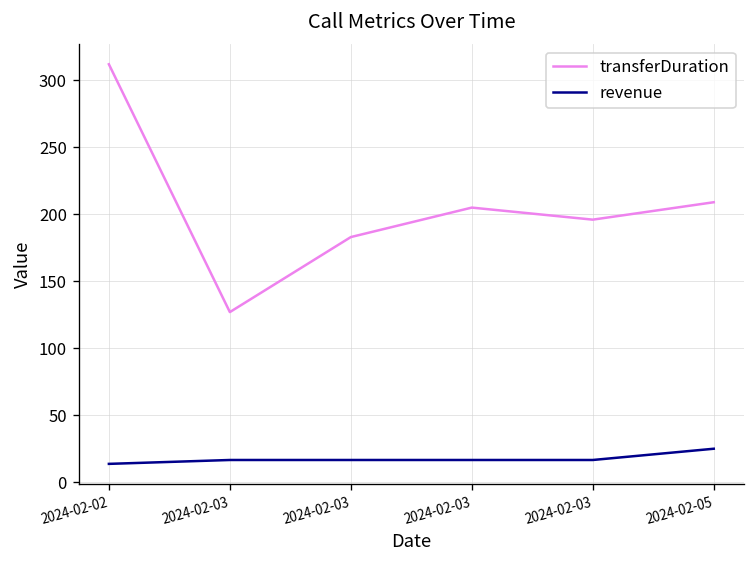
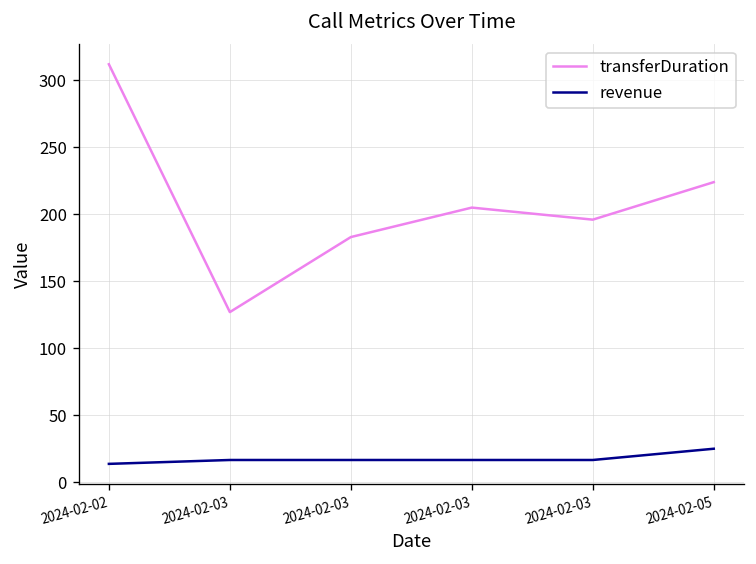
  {
    "transferDuration": {
      "2024-02-02": 312,
-     "2024-02-05": 209
+     "2024-02-05": 224
    },
    "revenue": {
      "2024-02-02": 14,
      "2024-02-05": 25
    }
  }
